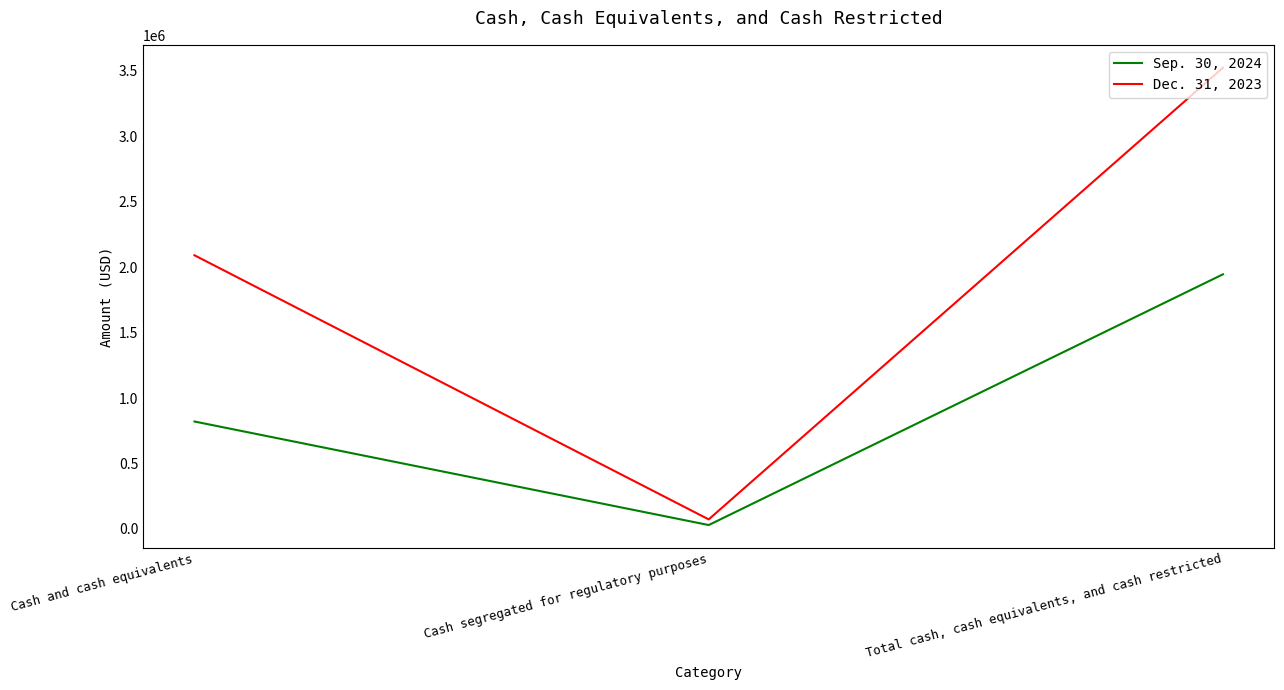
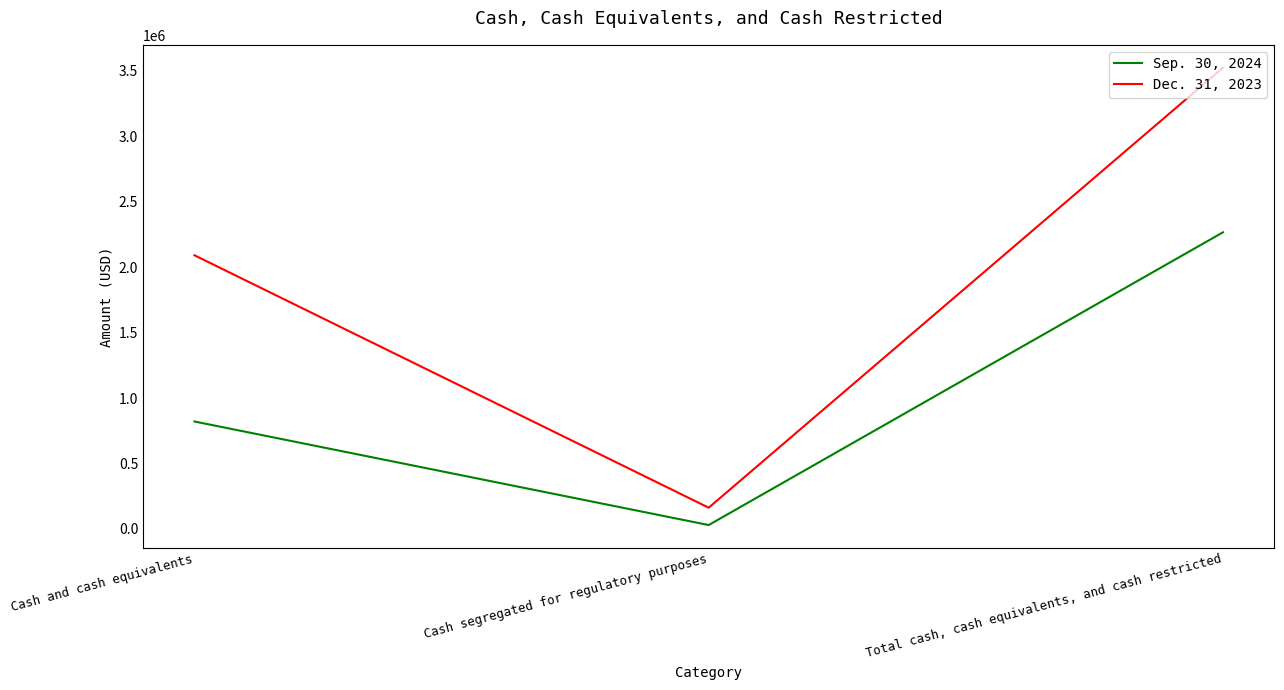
  {
    "Sep. 30, 2024": {
      "Cash and cash equivalents": 820000,
      "Cash segregated for regulatory purposes": 30000,
-     "Total cash, cash equivalents, and cash restricted": 1950000
+     "Total cash, cash equivalents, and cash restricted": 2270000
    },
    "Dec. 31, 2023": {
      "Cash and cash equivalents": 2090000,
-     "Cash segregated for regulatory purposes": 70000
+     "Cash segregated for regulatory purposes": 160000
    }
  }
